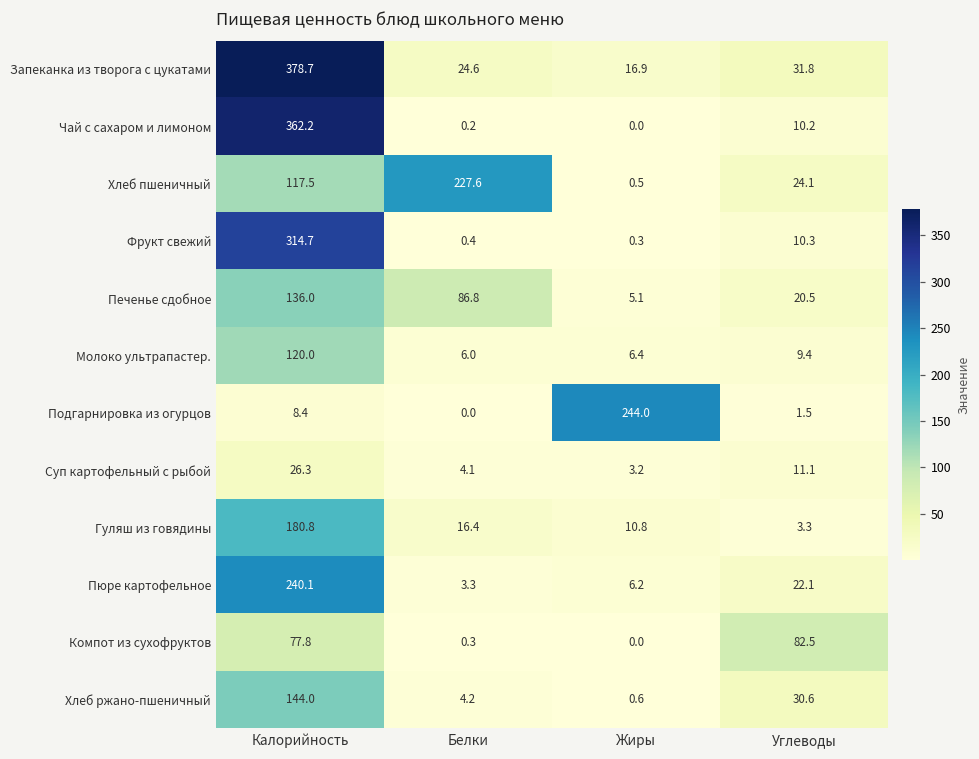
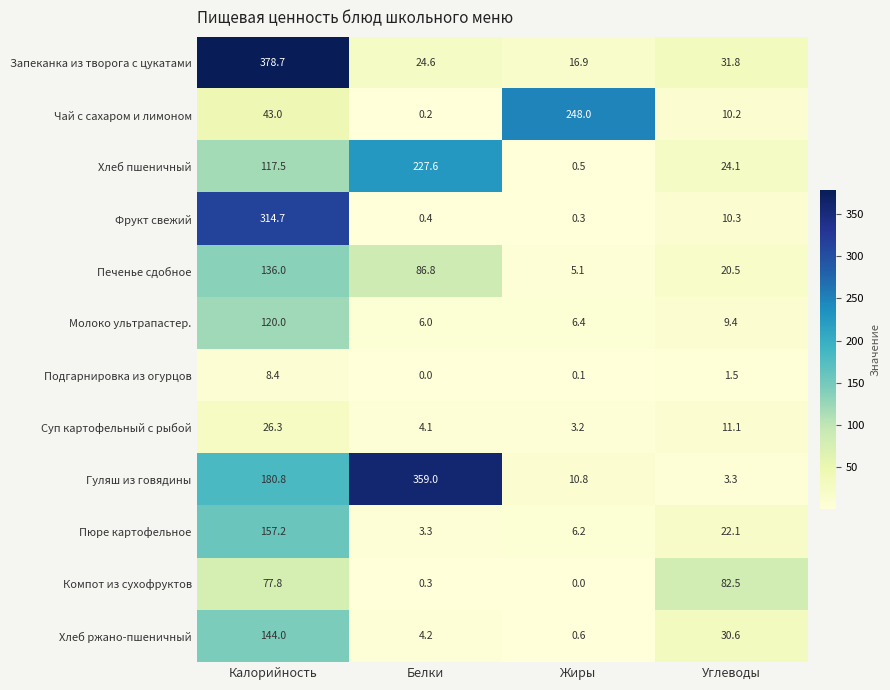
  {
    "Запеканка из творога с цукатами": {
      "Калорийность": 378.7,
      "Белки": 24.6,
      "Жиры": 16.9,
      "Углеводы": 31.8
    },
    "Чай с сахаром и лимоном": {
-     "Калорийность": 362.2,
+     "Калорийность": 43.0,
      "Белки": 0.2,
-     "Жиры": 0.0,
+     "Жиры": 248.0,
      "Углеводы": 10.2
    },
    "Хлеб пшеничный": {
      "Калорийность": 117.5,
      "Белки": 227.6,
      "Жиры": 0.5,
      "Углеводы": 24.1
    },
    "Фрукт свежий": {
      "Калорийность": 314.7,
      "Белки": 0.4,
      "Жиры": 0.3,
      "Углеводы": 10.3
    },
    "Печенье сдобное": {
      "Калорийность": 136.0,
      "Белки": 86.8,
      "Жиры": 5.1,
      "Углеводы": 20.5
    },
    "Молоко ультрапастер.": {
      "Калорийность": 120.0,
      "Белки": 6.0,
      "Жиры": 6.4,
      "Углеводы": 9.4
    },
    "Подгарнировка из огурцов": {
      "Калорийность": 8.4,
      "Белки": 0.0,
-     "Жиры": 244.0,
+     "Жиры": 0.1,
      "Углеводы": 1.5
    },
    "Суп картофельный с рыбой": {
      "Калорийность": 26.3,
      "Белки": 4.1,
      "Жиры": 3.2,
      "Углеводы": 11.1
    },
    "Гуляш из говядины": {
      "Калорийность": 180.8,
-     "Белки": 16.4,
+     "Белки": 359.0,
      "Жиры": 10.8,
      "Углеводы": 3.3
    },
    "Пюре картофельное": {
-     "Калорийность": 240.1,
+     "Калорийность": 157.2,
      "Белки": 3.3,
      "Жиры": 6.2,
      "Углеводы": 22.1
    },
    "Компот из сухофруктов": {
      "Калорийность": 77.8,
      "Белки": 0.3,
      "Жиры": 0.0,
      "Углеводы": 82.5
    },
    "Хлеб ржано-пшеничный": {
      "Калорийность": 144.0,
      "Белки": 4.2,
      "Жиры": 0.6,
      "Углеводы": 30.6
    }
  }
